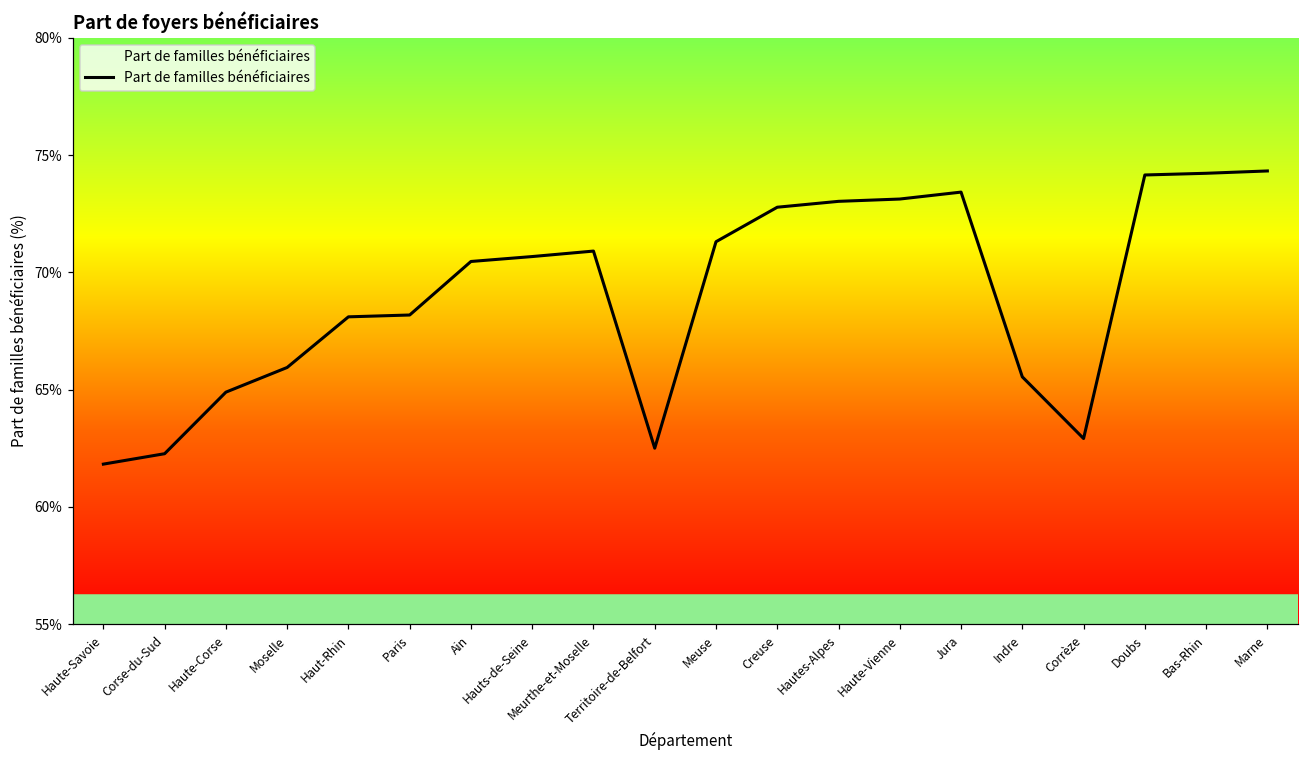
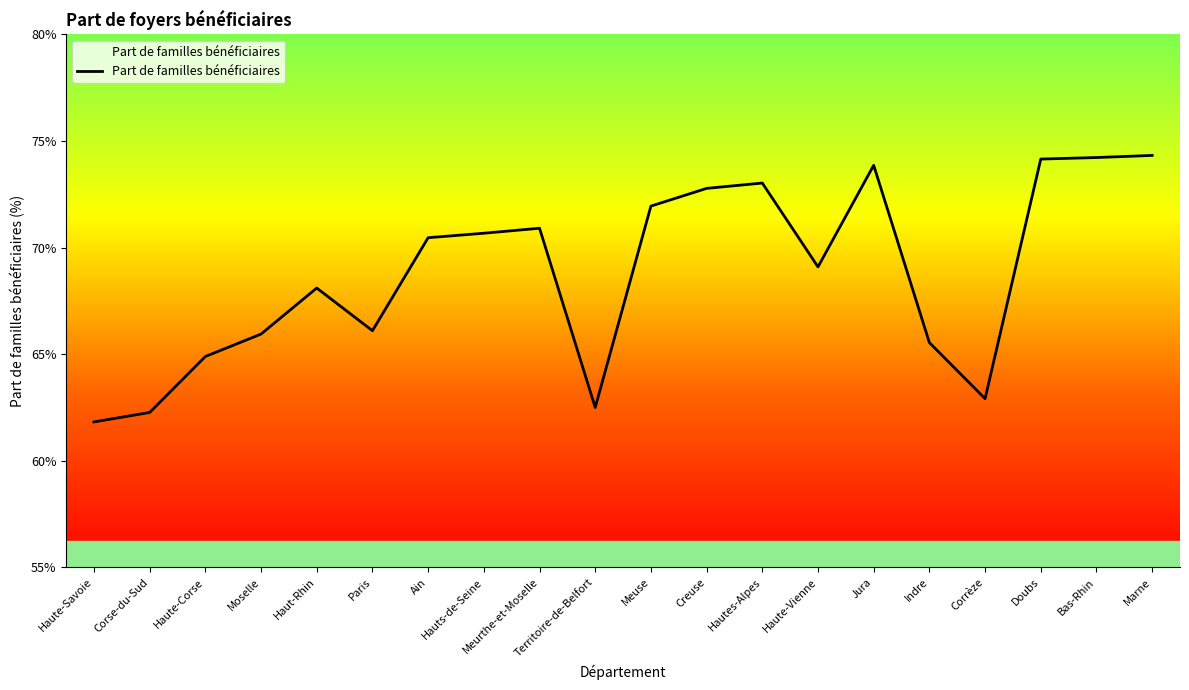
  {
    "Haute-Savoie": "61.8%",
    "Corse-du-Sud": "62.3%",
    "Haute-Corse": "64.9%",
    "Moselle": "65.9%",
    "Haut-Rhin": "68.1%",
-   "Paris": "68.2%",
+   "Paris": "66.1%",
    "Ain": "70.5%",
    "Hauts-de-Seine": "70.7%",
    "Meurthe-et-Moselle": "70.9%",
    "Territoire-de-Belfort": "62.5%",
-   "Meuse": "71.3%",
+   "Meuse": "71.9%",
    "Creuse": "72.8%",
    "Hautes-Alpes": "73.0%",
-   "Haute-Vienne": "73.1%",
-   "Jura": "73.4%",
+   "Haute-Vienne": "69.1%",
+   "Jura": "73.9%",
    "Indre": "65.5%",
    "Corrèze": "62.9%",
    "Doubs": "74.2%",
    "Bas-Rhin": "74.2%",
    "Marne": "74.3%"
  }
